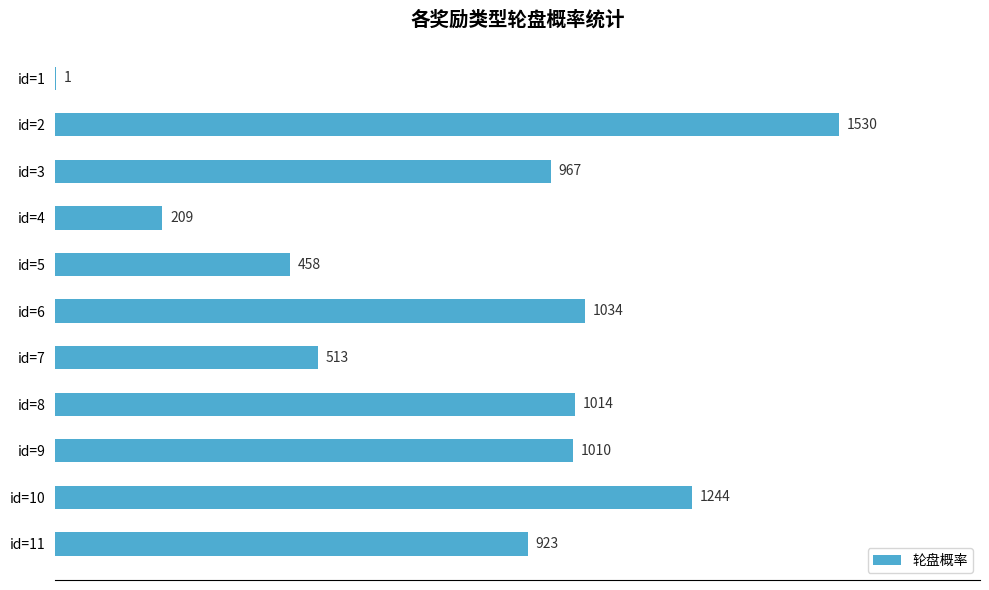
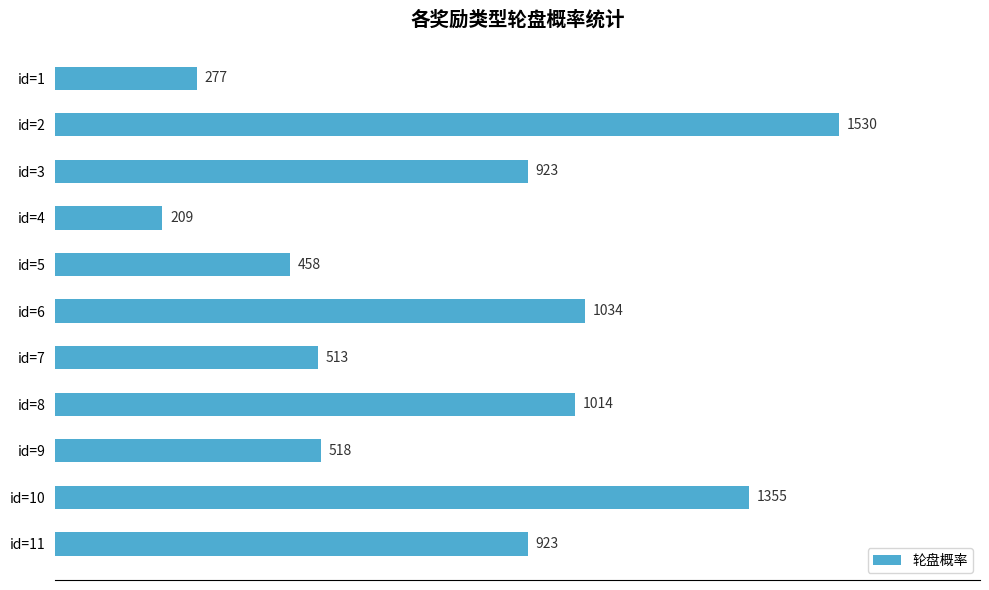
  {
-   "id=1": 1,
+   "id=1": 277,
    "id=2": 1530,
-   "id=3": 967,
+   "id=3": 923,
    "id=4": 209,
    "id=5": 458,
    "id=6": 1034,
    "id=7": 513,
    "id=8": 1014,
-   "id=9": 1010,
-   "id=10": 1244,
+   "id=9": 518,
+   "id=10": 1355,
    "id=11": 923
  }
